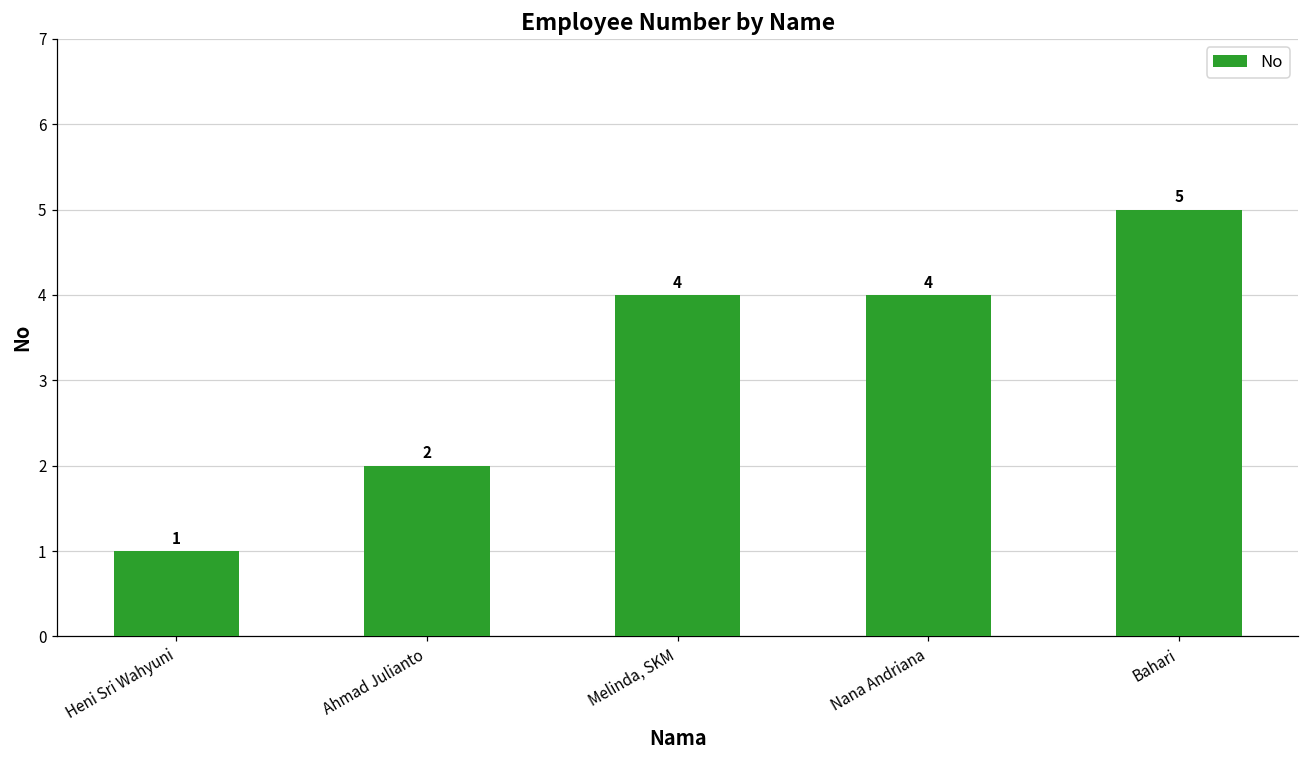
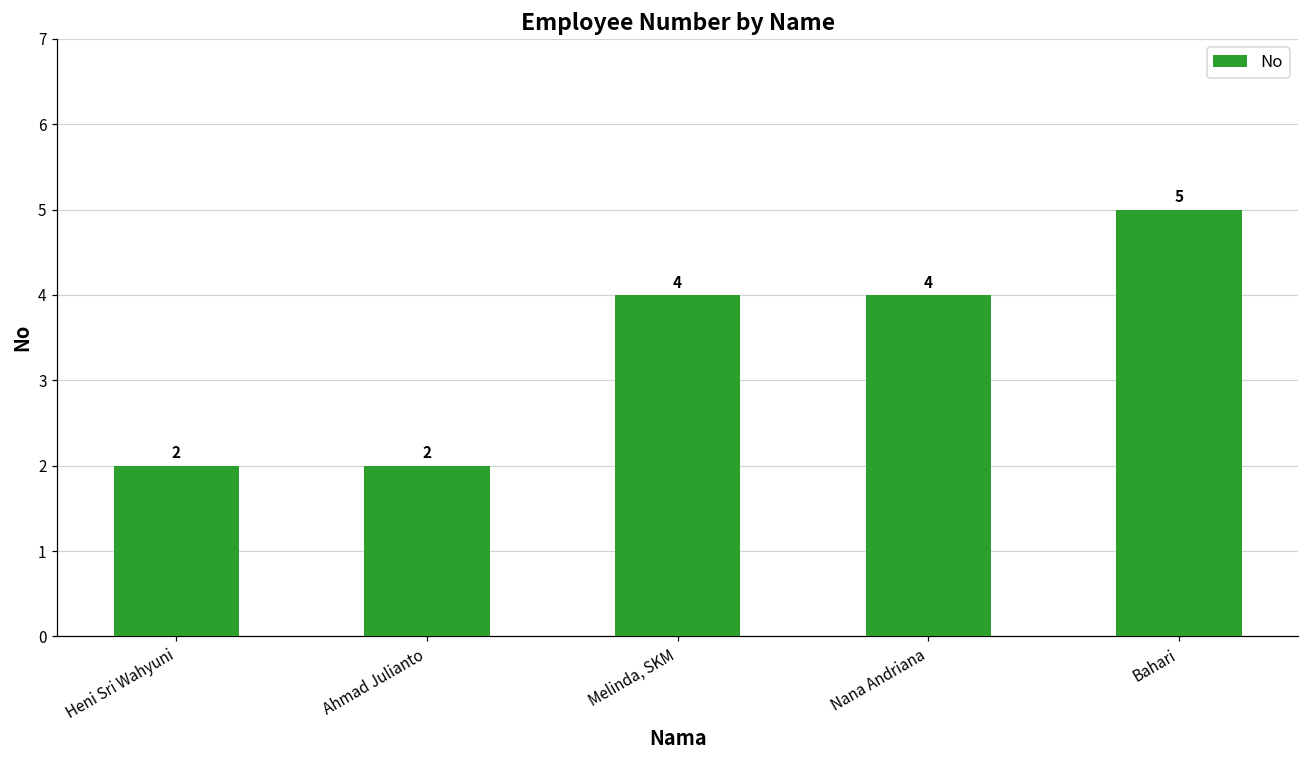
  {
-   "Heni Sri Wahyuni": 1,
+   "Heni Sri Wahyuni": 2,
    "Ahmad Julianto": 2,
    "Melinda, SKM": 4,
    "Nana Andriana": 4,
    "Bahari": 5
  }
